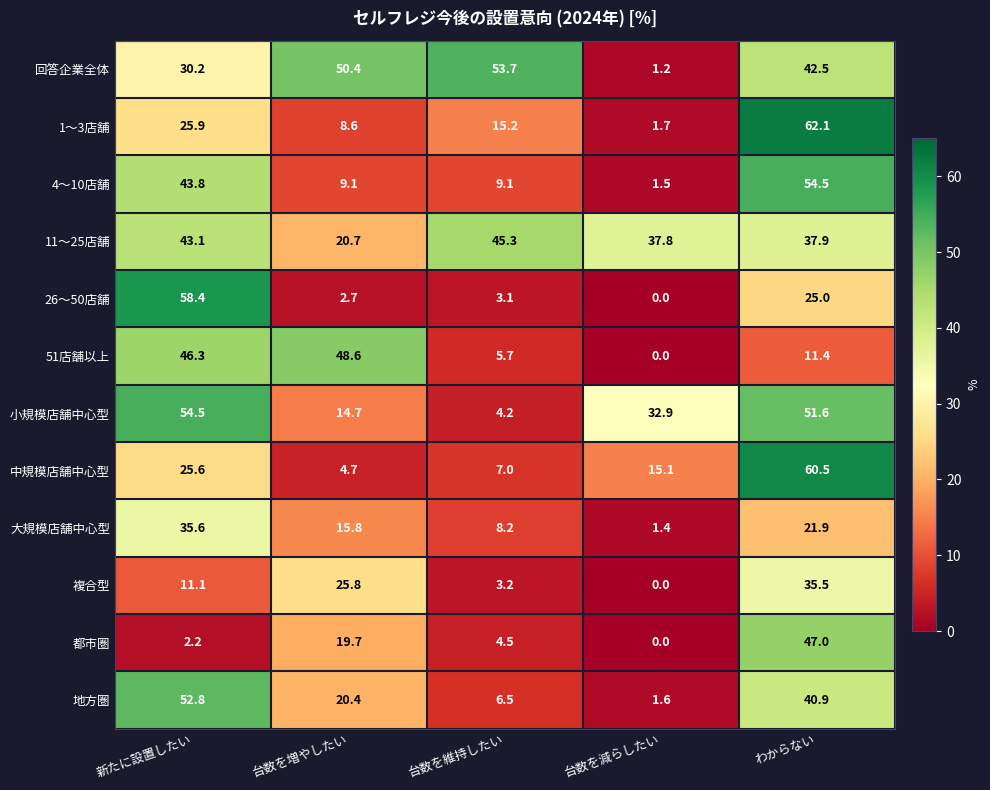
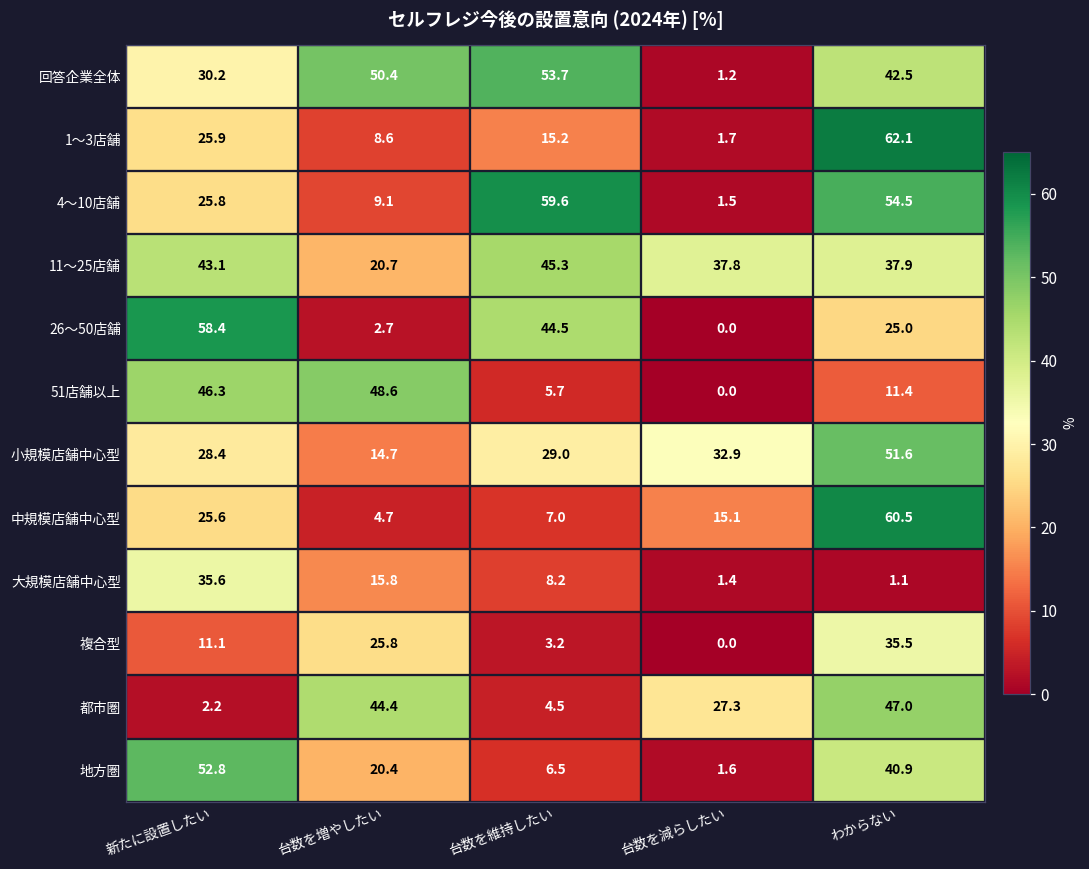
  {
    "回答企業全体": {
      "新たに設置したい": 30.2,
      "台数を増やしたい": 50.4,
      "台数を維持したい": 53.7,
      "台数を減らしたい": 1.2,
      "わからない": 42.5
    },
    "1〜3店舗": {
      "新たに設置したい": 25.9,
      "台数を増やしたい": 8.6,
      "台数を維持したい": 15.2,
      "台数を減らしたい": 1.7,
      "わからない": 62.1
    },
    "4〜10店舗": {
-     "新たに設置したい": 43.8,
+     "新たに設置したい": 25.8,
      "台数を増やしたい": 9.1,
-     "台数を維持したい": 9.1,
+     "台数を維持したい": 59.6,
      "台数を減らしたい": 1.5,
      "わからない": 54.5
    },
    "11〜25店舗": {
      "新たに設置したい": 43.1,
      "台数を増やしたい": 20.7,
      "台数を維持したい": 45.3,
      "台数を減らしたい": 37.8,
      "わからない": 37.9
    },
    "26〜50店舗": {
      "新たに設置したい": 58.4,
      "台数を増やしたい": 2.7,
-     "台数を維持したい": 3.1,
+     "台数を維持したい": 44.5,
      "台数を減らしたい": 0.0,
      "わからない": 25.0
    },
    "51店舗以上": {
      "新たに設置したい": 46.3,
      "台数を増やしたい": 48.6,
      "台数を維持したい": 5.7,
      "台数を減らしたい": 0.0,
      "わからない": 11.4
    },
    "小規模店舗中心型": {
-     "新たに設置したい": 54.5,
+     "新たに設置したい": 28.4,
      "台数を増やしたい": 14.7,
-     "台数を維持したい": 4.2,
+     "台数を維持したい": 29.0,
      "台数を減らしたい": 32.9,
      "わからない": 51.6
    },
    "中規模店舗中心型": {
      "新たに設置したい": 25.6,
      "台数を増やしたい": 4.7,
      "台数を維持したい": 7.0,
      "台数を減らしたい": 15.1,
      "わからない": 60.5
    },
    "大規模店舗中心型": {
      "新たに設置したい": 35.6,
      "台数を増やしたい": 15.8,
      "台数を維持したい": 8.2,
      "台数を減らしたい": 1.4,
-     "わからない": 21.9
+     "わからない": 1.1
    },
    "複合型": {
      "新たに設置したい": 11.1,
      "台数を増やしたい": 25.8,
      "台数を維持したい": 3.2,
      "台数を減らしたい": 0.0,
      "わからない": 35.5
    },
    "都市圏": {
      "新たに設置したい": 2.2,
-     "台数を増やしたい": 19.7,
+     "台数を増やしたい": 44.4,
      "台数を維持したい": 4.5,
-     "台数を減らしたい": 0.0,
+     "台数を減らしたい": 27.3,
      "わからない": 47.0
    },
    "地方圏": {
      "新たに設置したい": 52.8,
      "台数を増やしたい": 20.4,
      "台数を維持したい": 6.5,
      "台数を減らしたい": 1.6,
      "わからない": 40.9
    }
  }
